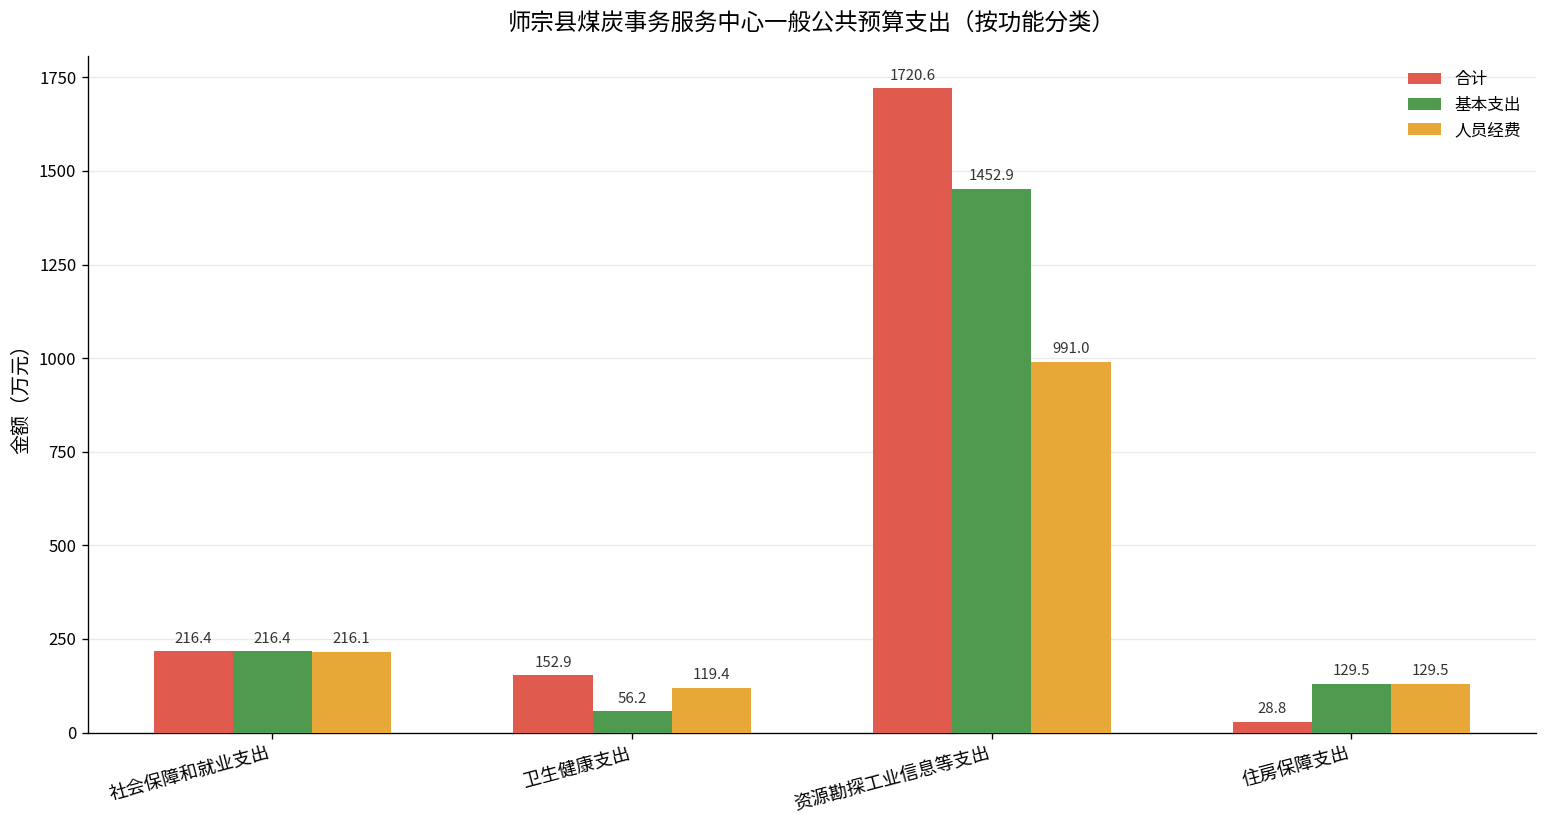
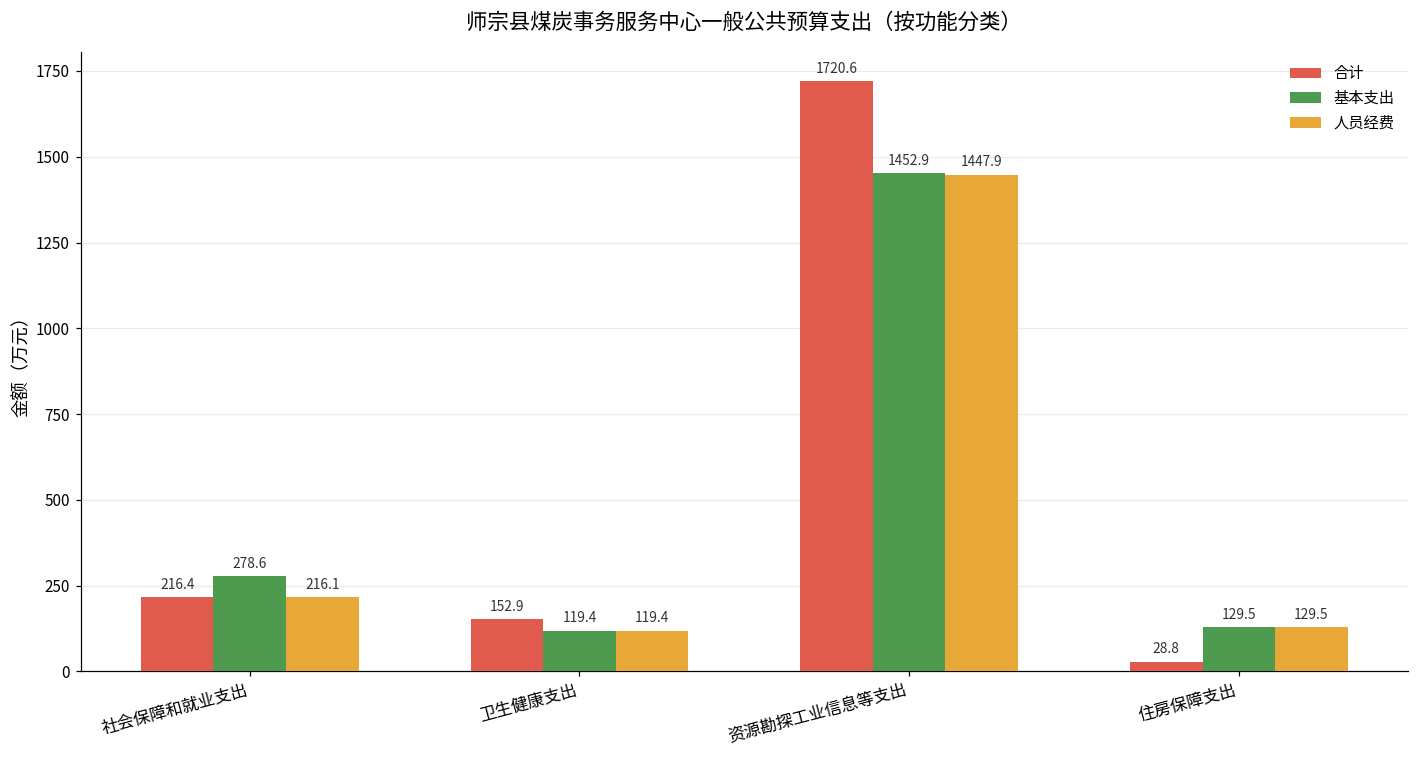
  {
    "合计": {
      "社会保障和就业支出": 216.4,
      "卫生健康支出": 152.9,
      "资源勘探工业信息等支出": 1720.6,
      "住房保障支出": 28.8
    },
    "基本支出": {
-     "社会保障和就业支出": 216.4,
-     "卫生健康支出": 56.2,
+     "社会保障和就业支出": 278.6,
+     "卫生健康支出": 119.4,
      "资源勘探工业信息等支出": 1452.9,
      "住房保障支出": 129.5
    },
    "人员经费": {
      "社会保障和就业支出": 216.1,
      "卫生健康支出": 119.4,
-     "资源勘探工业信息等支出": 991.0,
+     "资源勘探工业信息等支出": 1447.9,
      "住房保障支出": 129.5
    }
  }
